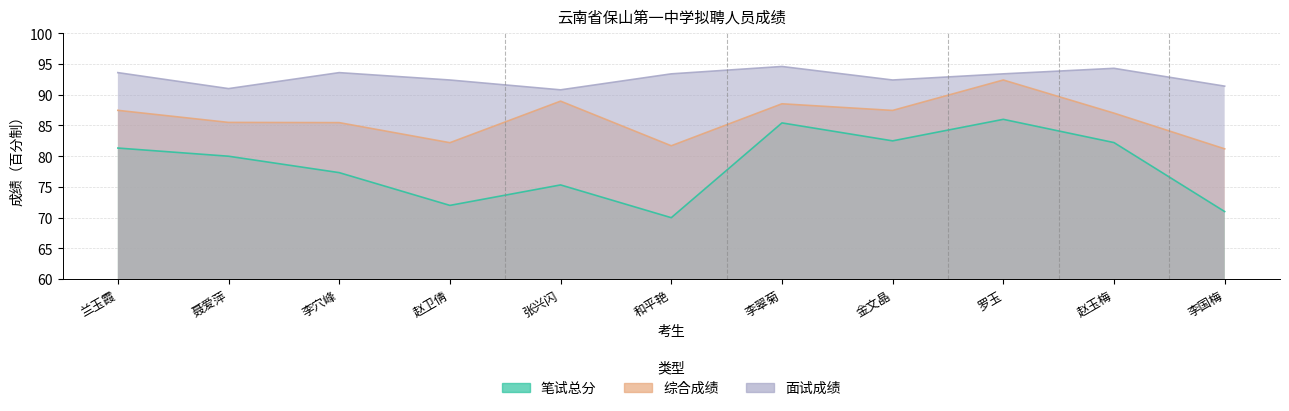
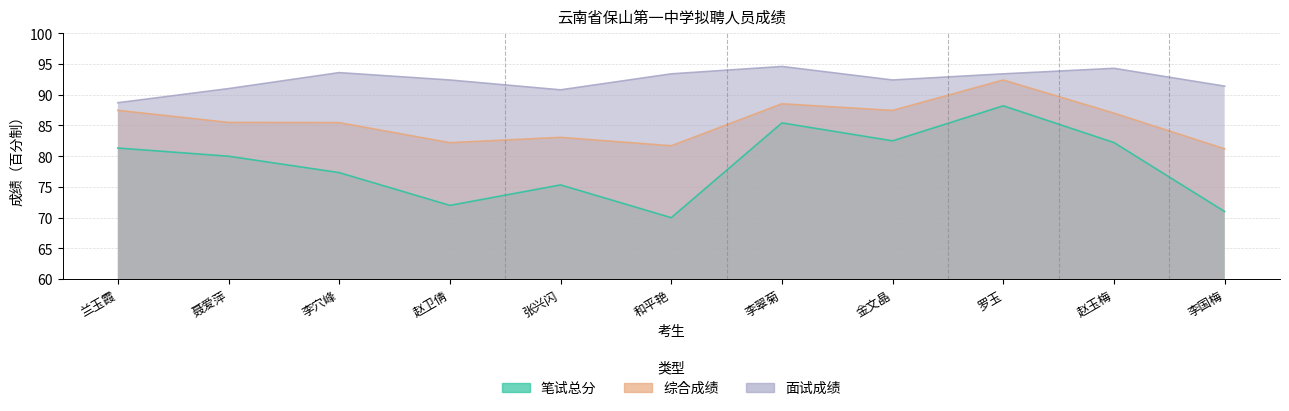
  {
    "笔试总分": {
      "兰玉霞": 81,
      "聂爱萍": 80,
      "李穴峰": 77,
      "赵卫倩": 72,
      "张兴闪": 75,
      "和平艳": 70,
      "李翠菊": 85,
      "金文晶": 83,
-     "罗玉": 86,
+     "罗玉": 88,
      "赵玉梅": 82,
      "李国梅": 71
    },
    "综合成绩": {
      "兰玉霞": 87,
      "聂爱萍": 86,
      "李穴峰": 85,
      "赵卫倩": 82,
-     "张兴闪": 89,
+     "张兴闪": 83,
      "和平艳": 82,
      "李翠菊": 89,
      "金文晶": 87,
      "罗玉": 92,
      "赵玉梅": 87,
      "李国梅": 81
    },
    "面试成绩": {
-     "兰玉霞": 94,
+     "兰玉霞": 89,
      "聂爱萍": 91,
      "李穴峰": 94,
      "赵卫倩": 92,
      "张兴闪": 91,
      "和平艳": 93,
      "李翠菊": 95,
      "金文晶": 92,
      "罗玉": 93,
      "赵玉梅": 94,
      "李国梅": 91
    }
  }
